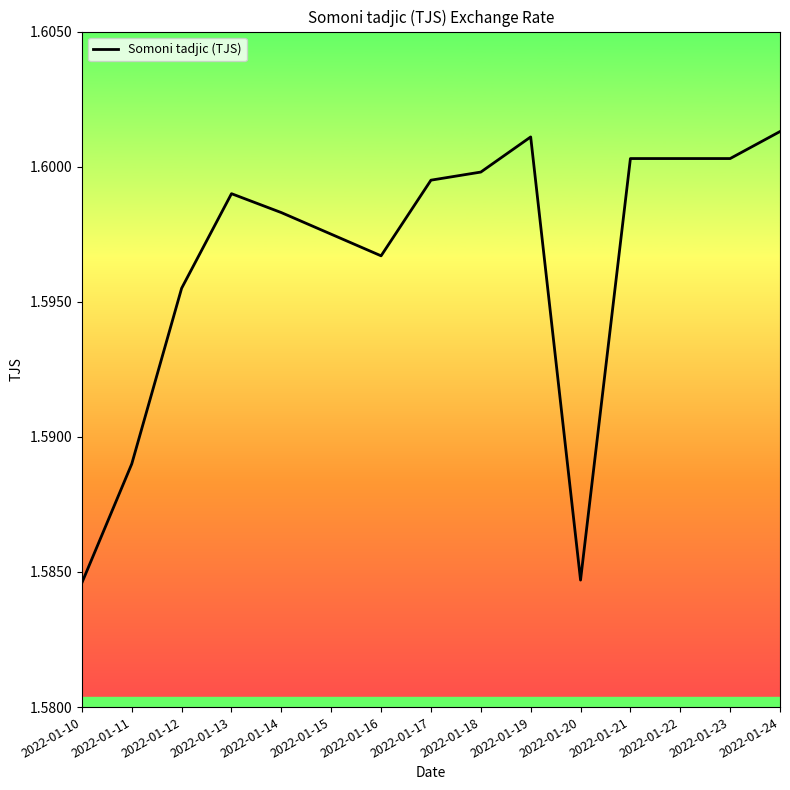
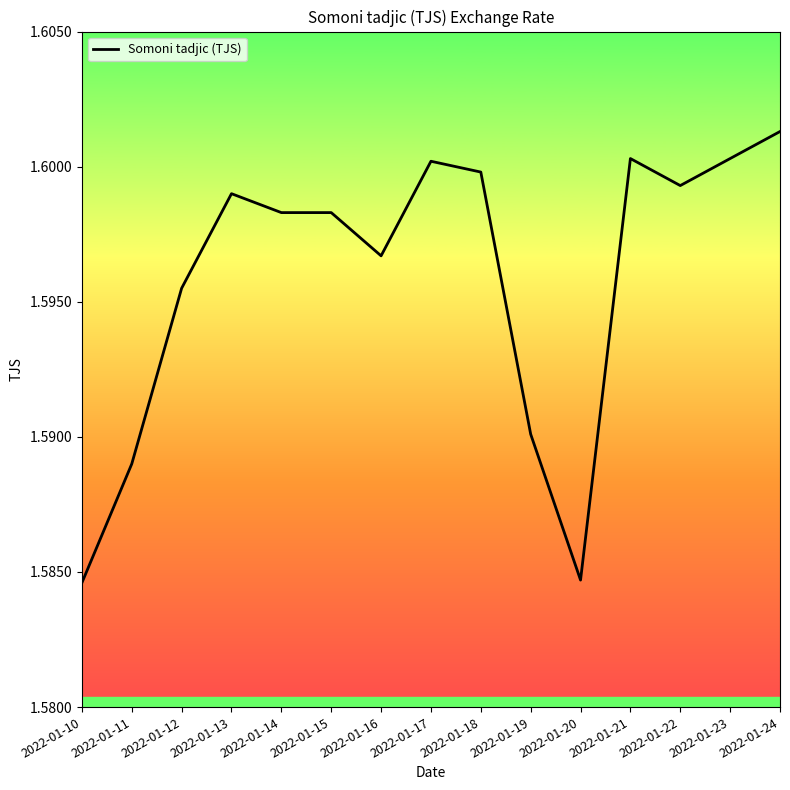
  {
    "2022-01-10": 1.5846,
    "2022-01-11": 1.5890,
    "2022-01-12": 1.5955,
    "2022-01-13": 1.5990,
    "2022-01-14": 1.5983,
-   "2022-01-15": 1.5975,
+   "2022-01-15": 1.5983,
    "2022-01-16": 1.5967,
-   "2022-01-17": 1.5995,
+   "2022-01-17": 1.6002,
    "2022-01-18": 1.5998,
-   "2022-01-19": 1.6011,
+   "2022-01-19": 1.5901,
    "2022-01-20": 1.5847,
    "2022-01-21": 1.6003,
-   "2022-01-22": 1.6003,
+   "2022-01-22": 1.5993,
    "2022-01-23": 1.6003,
    "2022-01-24": 1.6013
  }
